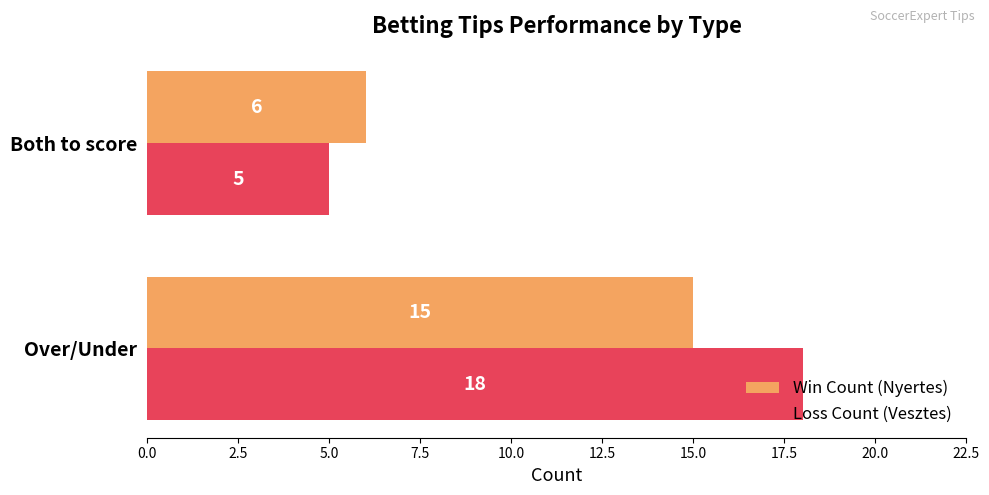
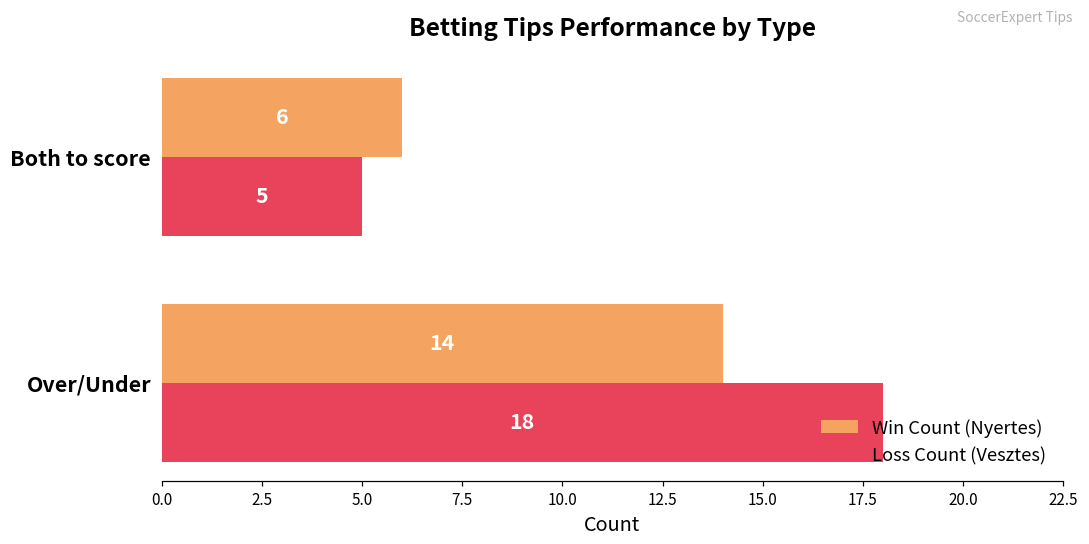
  {
    "Win Count (Nyertes)": {
      "Both to score": 6,
-     "Over/Under": 15
+     "Over/Under": 14
    },
    "Loss Count (Vesztes)": {
      "Both to score": 5,
      "Over/Under": 18
    }
  }
